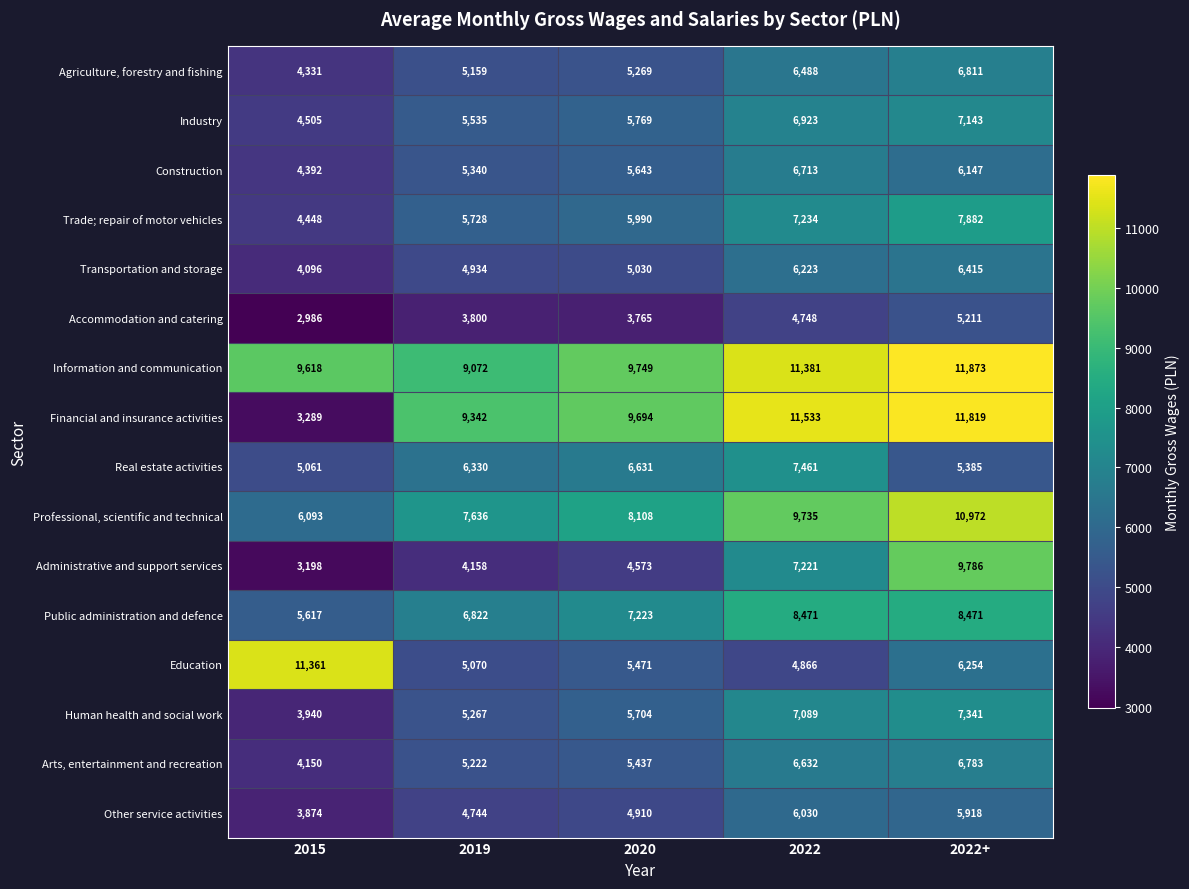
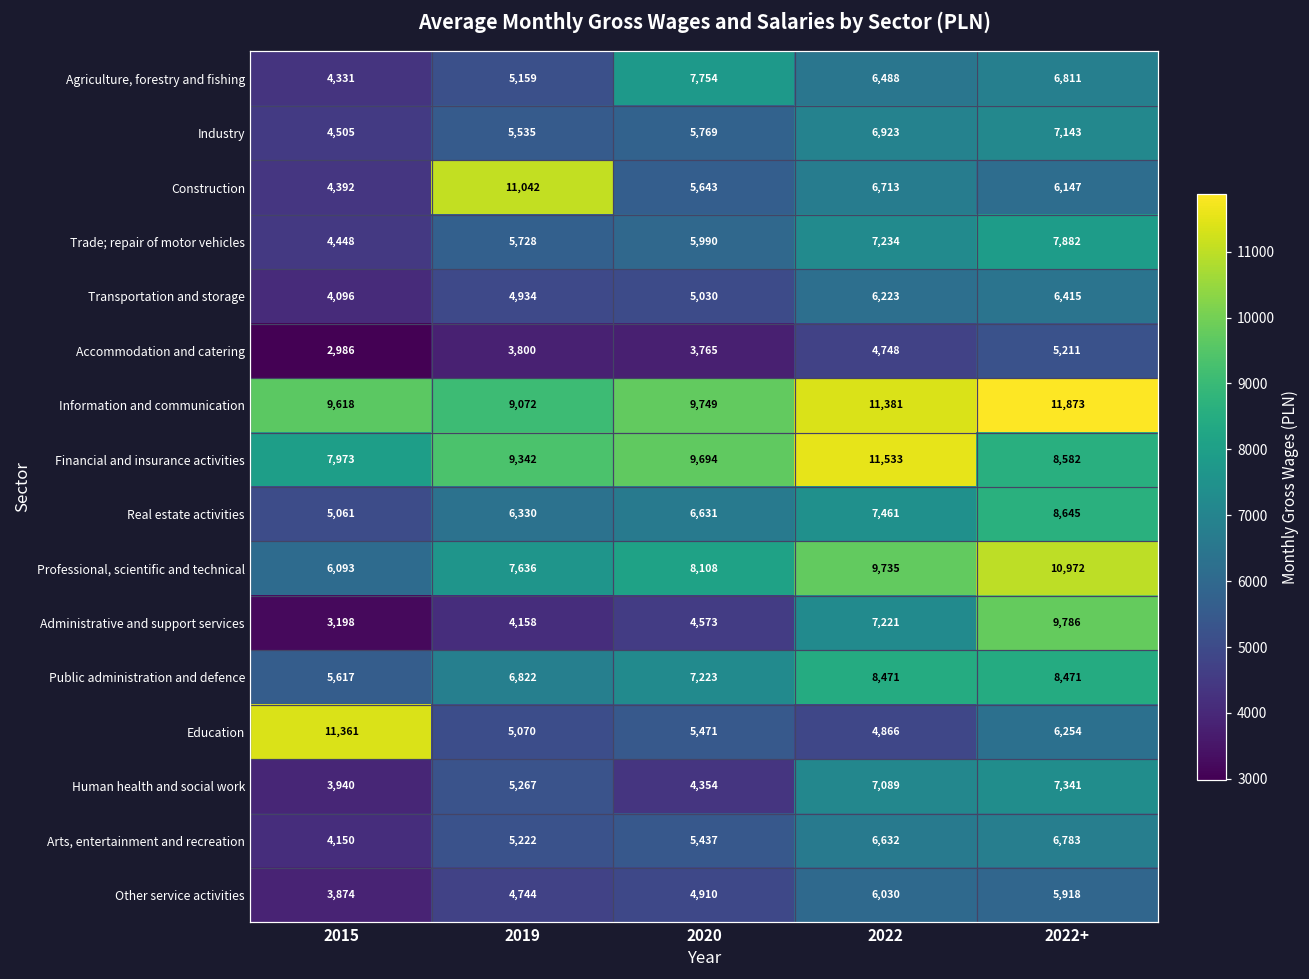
  {
    "Agriculture, forestry and fishing": {
      "2015": "4,331",
      "2019": "5,159",
-     "2020": "5,269",
+     "2020": "7,754",
      "2022": "6,488",
      "2022+": "6,811"
    },
    "Industry": {
      "2015": "4,505",
      "2019": "5,535",
      "2020": "5,769",
      "2022": "6,923",
      "2022+": "7,143"
    },
    "Construction": {
      "2015": "4,392",
-     "2019": "5,340",
+     "2019": "11,042",
      "2020": "5,643",
      "2022": "6,713",
      "2022+": "6,147"
    },
    "Trade; repair of motor vehicles": {
      "2015": "4,448",
      "2019": "5,728",
      "2020": "5,990",
      "2022": "7,234",
      "2022+": "7,882"
    },
    "Transportation and storage": {
      "2015": "4,096",
      "2019": "4,934",
      "2020": "5,030",
      "2022": "6,223",
      "2022+": "6,415"
    },
    "Accommodation and catering": {
      "2015": "2,986",
      "2019": "3,800",
      "2020": "3,765",
      "2022": "4,748",
      "2022+": "5,211"
    },
    "Information and communication": {
      "2015": "9,618",
      "2019": "9,072",
      "2020": "9,749",
      "2022": "11,381",
      "2022+": "11,873"
    },
    "Financial and insurance activities": {
-     "2015": "3,289",
+     "2015": "7,973",
      "2019": "9,342",
      "2020": "9,694",
      "2022": "11,533",
-     "2022+": "11,819"
+     "2022+": "8,582"
    },
    "Real estate activities": {
      "2015": "5,061",
      "2019": "6,330",
      "2020": "6,631",
      "2022": "7,461",
-     "2022+": "5,385"
+     "2022+": "8,645"
    },
    "Professional, scientific and technical": {
      "2015": "6,093",
      "2019": "7,636",
      "2020": "8,108",
      "2022": "9,735",
      "2022+": "10,972"
    },
    "Administrative and support services": {
      "2015": "3,198",
      "2019": "4,158",
      "2020": "4,573",
      "2022": "7,221",
      "2022+": "9,786"
    },
    "Public administration and defence": {
      "2015": "5,617",
      "2019": "6,822",
      "2020": "7,223",
      "2022": "8,471",
      "2022+": "8,471"
    },
    "Education": {
      "2015": "11,361",
      "2019": "5,070",
      "2020": "5,471",
      "2022": "4,866",
      "2022+": "6,254"
    },
    "Human health and social work": {
      "2015": "3,940",
      "2019": "5,267",
-     "2020": "5,704",
+     "2020": "4,354",
      "2022": "7,089",
      "2022+": "7,341"
    },
    "Arts, entertainment and recreation": {
      "2015": "4,150",
      "2019": "5,222",
      "2020": "5,437",
      "2022": "6,632",
      "2022+": "6,783"
    },
    "Other service activities": {
      "2015": "3,874",
      "2019": "4,744",
      "2020": "4,910",
      "2022": "6,030",
      "2022+": "5,918"
    }
  }
